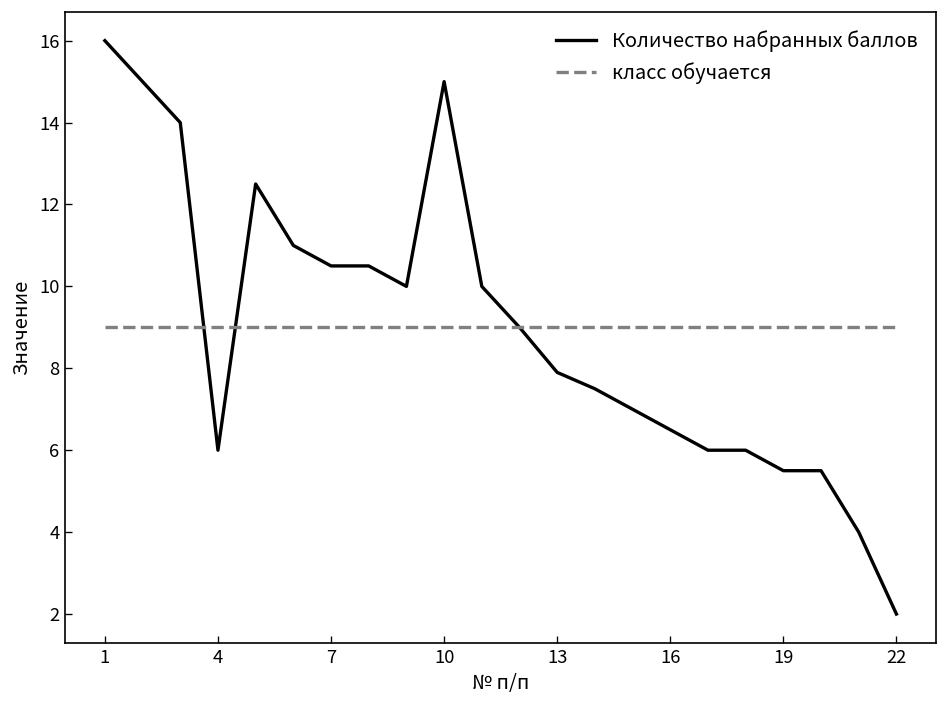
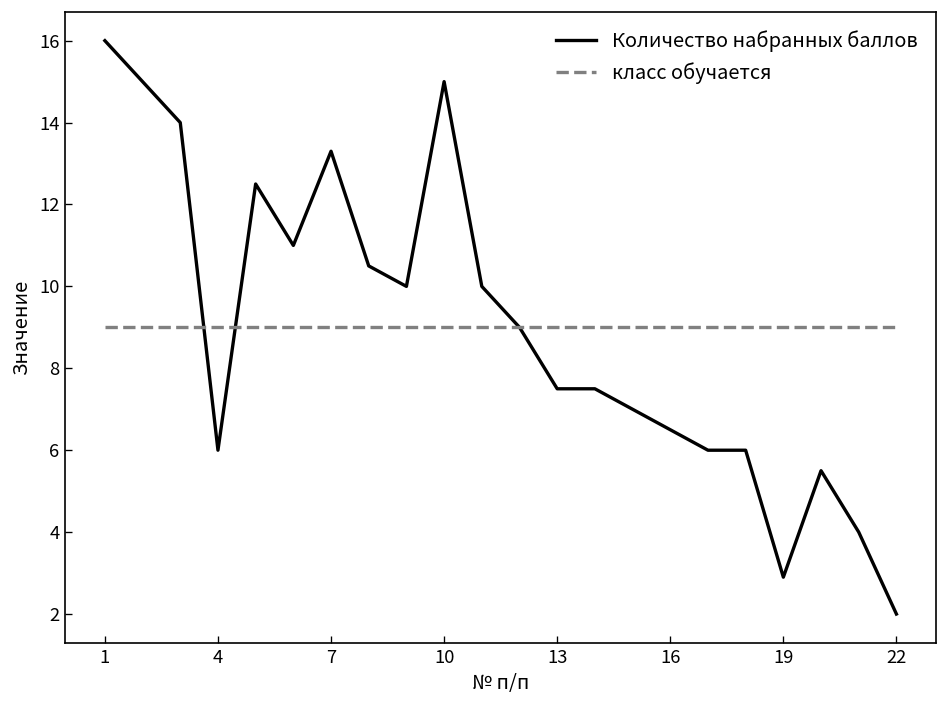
  {
    "Количество набранных баллов": {
      "1": 16.0,
      "4": 6.0,
-     "7": 10.5,
+     "7": 13.3,
      "10": 15.0,
-     "13": 7.9,
+     "13": 7.5,
      "16": 6.5,
-     "19": 5.5,
+     "19": 2.9,
      "22": 2.0
    },
    "класс обучается": {
      "1": 9.0,
      "4": 9.0,
      "7": 9.0,
      "10": 9.0,
      "13": 9.0,
      "16": 9.0,
      "19": 9.0,
      "22": 9.0
    }
  }
